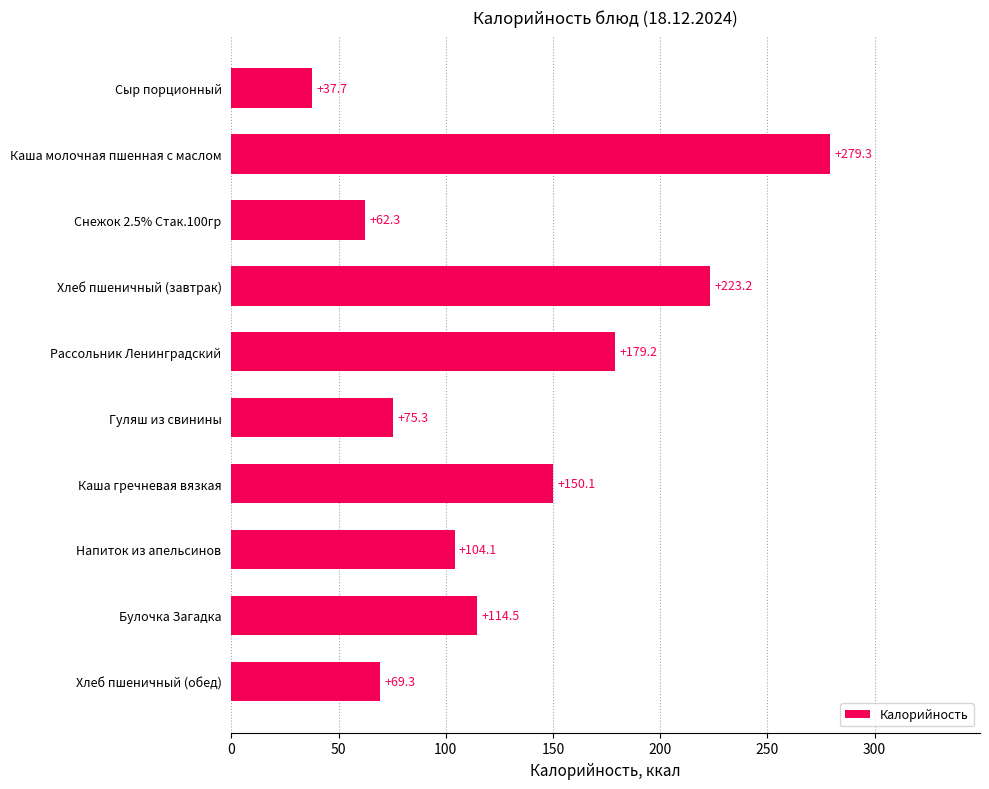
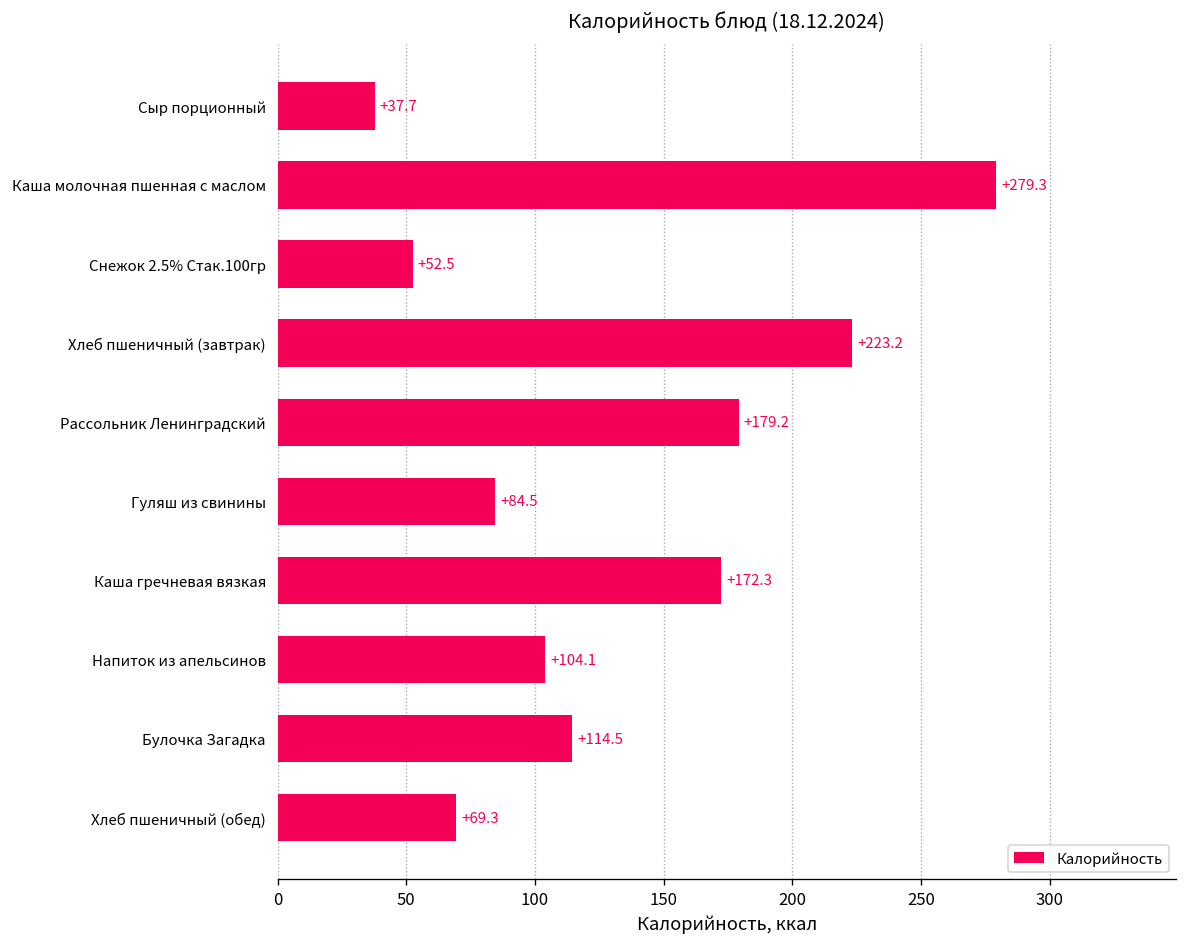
  {
    "Сыр порционный": "+37.7",
    "Каша молочная пшенная с маслом": "+279.3",
-   "Снежок 2.5% Стак.100гр": "+62.3",
+   "Снежок 2.5% Стак.100гр": "+52.5",
    "Хлеб пшеничный (завтрак)": "+223.2",
    "Рассольник Ленинградский": "+179.2",
-   "Гуляш из свинины": "+75.3",
-   "Каша гречневая вязкая": "+150.1",
+   "Гуляш из свинины": "+84.5",
+   "Каша гречневая вязкая": "+172.3",
    "Напиток из апельсинов": "+104.1",
    "Булочка Загадка": "+114.5",
    "Хлеб пшеничный (обед)": "+69.3"
  }
